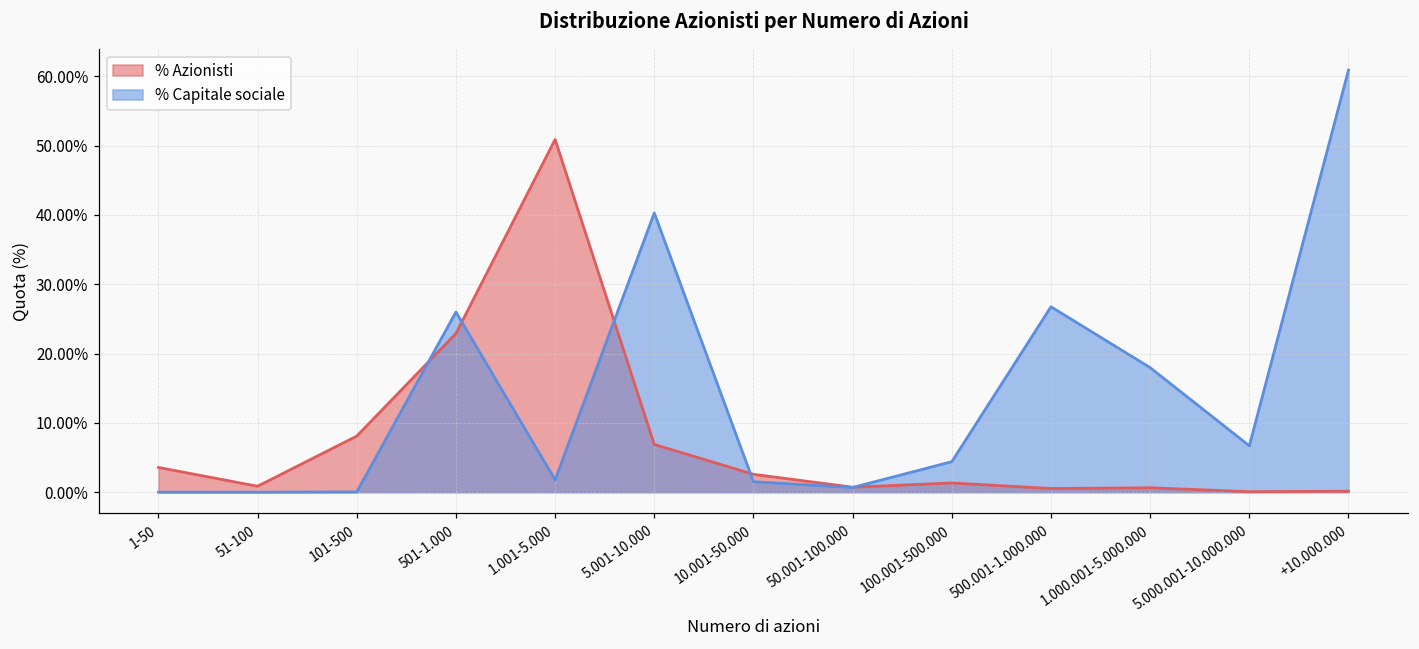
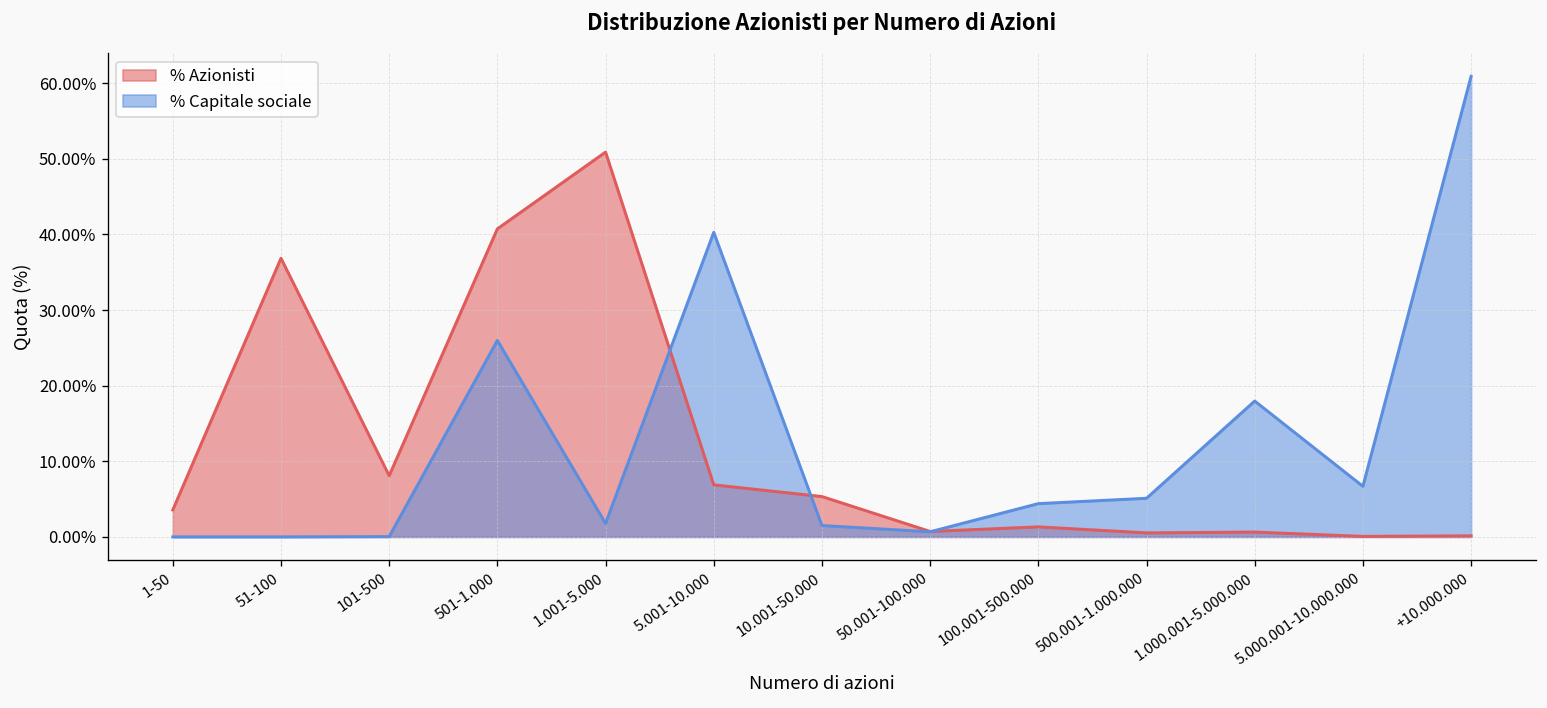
  {
    "% Azionisti": {
      "1-50": "4%",
-     "51-100": "1%",
+     "51-100": "37%",
      "101-500": "8%",
-     "501-1.000": "23%",
+     "501-1.000": "41%",
      "1.001-5.000": "51%",
      "5.001-10.000": "7%",
-     "10.001-50.000": "3%",
+     "10.001-50.000": "5%",
      "100.001-500.000": "1%",
      "500.001-1.000.000": "1%",
      "1.000.001-5.000.000": "1%",
      "5.000.001-10.000.000": "0%",
      "+10.000.000": "0%"
    },
    "% Capitale sociale": {
      "1-50": "0%",
      "51-100": "0%",
      "101-500": "0%",
      "501-1.000": "26%",
      "1.001-5.000": "2%",
      "5.001-10.000": "40%",
      "10.001-50.000": "2%",
      "100.001-500.000": "4%",
-     "500.001-1.000.000": "27%",
+     "500.001-1.000.000": "5%",
      "1.000.001-5.000.000": "18%",
      "5.000.001-10.000.000": "7%",
      "+10.000.000": "61%"
    }
  }
